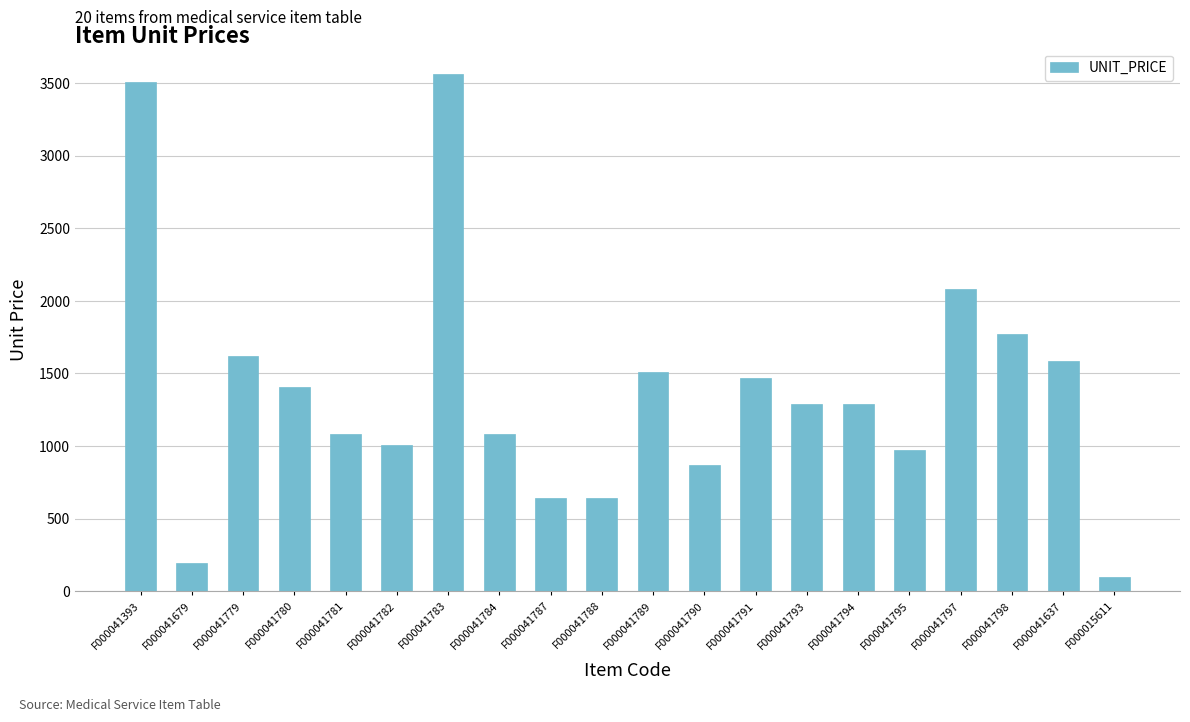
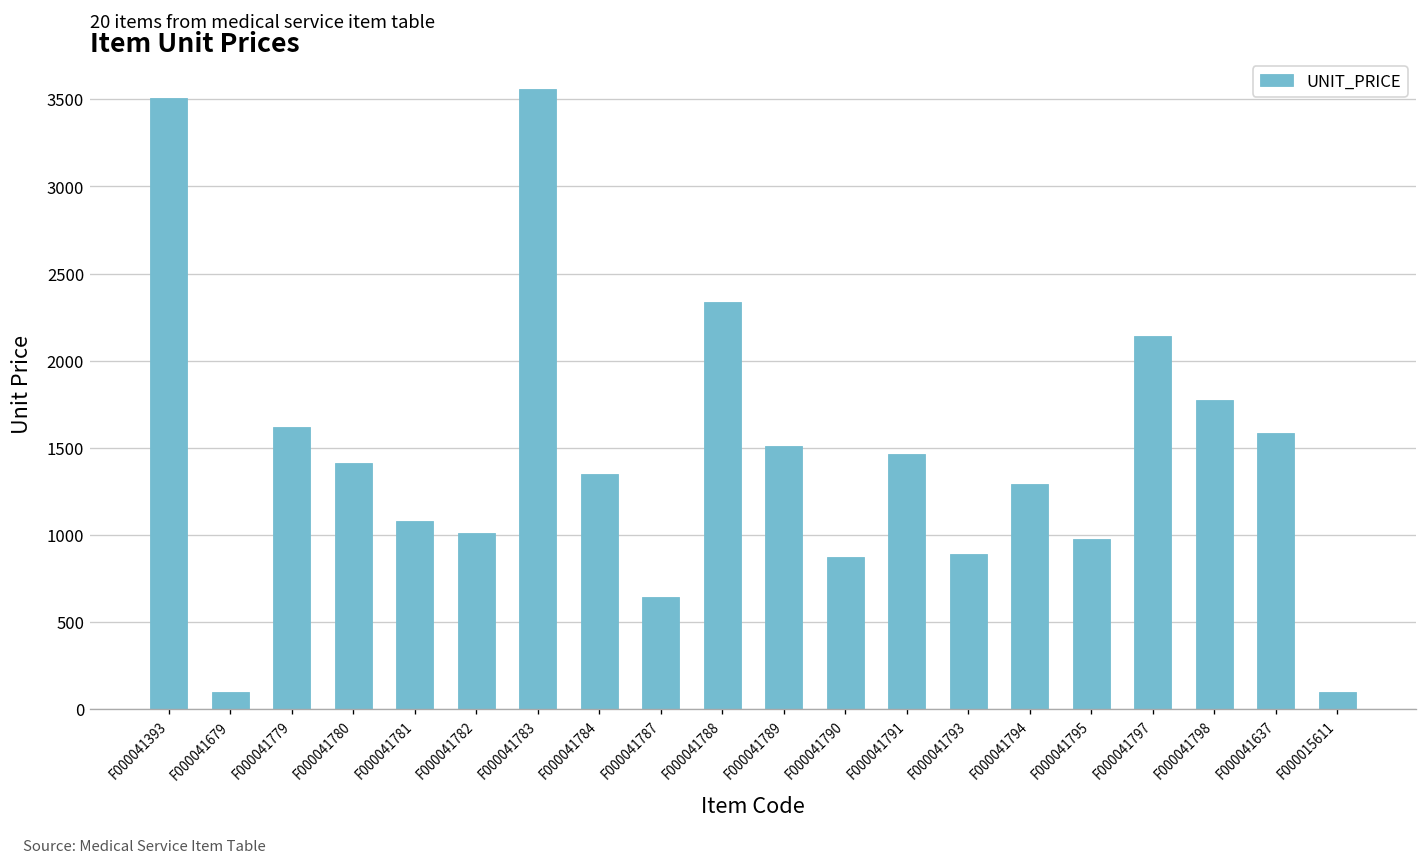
  {
    "F000041393": 3510,
-   "F000041679": 200,
+   "F000041679": 100,
    "F000041779": 1620,
    "F000041780": 1410,
    "F000041781": 1080,
    "F000041782": 1010,
    "F000041783": 3560,
-   "F000041784": 1080,
+   "F000041784": 1350,
    "F000041787": 650,
-   "F000041788": 650,
+   "F000041788": 2340,
    "F000041789": 1510,
    "F000041790": 870,
    "F000041791": 1470,
-   "F000041793": 1290,
+   "F000041793": 890,
    "F000041794": 1290,
    "F000041795": 980,
-   "F000041797": 2080,
+   "F000041797": 2140,
    "F000041798": 1770,
    "F000041637": 1590,
    "F000015611": 100
  }
